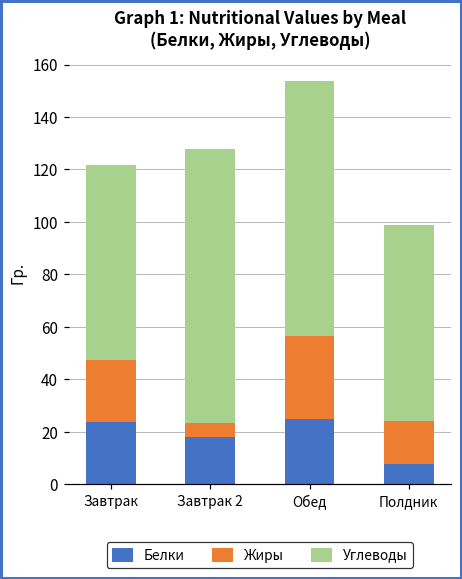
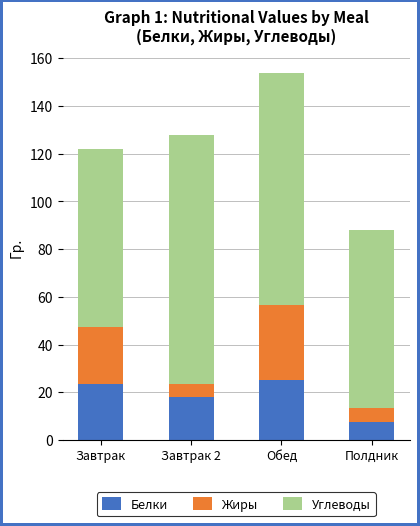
  {
    "Белки": {
      "Завтрак": 24,
      "Завтрак 2": 18,
      "Обед": 25,
      "Полдник": 8
    },
    "Жиры": {
      "Завтрак": 24,
      "Завтрак 2": 6,
      "Обед": 31,
-     "Полдник": 17
+     "Полдник": 6
    },
    "Углеводы": {
      "Завтрак": 75,
      "Завтрак 2": 104,
      "Обед": 97,
      "Полдник": 75
    }
  }
